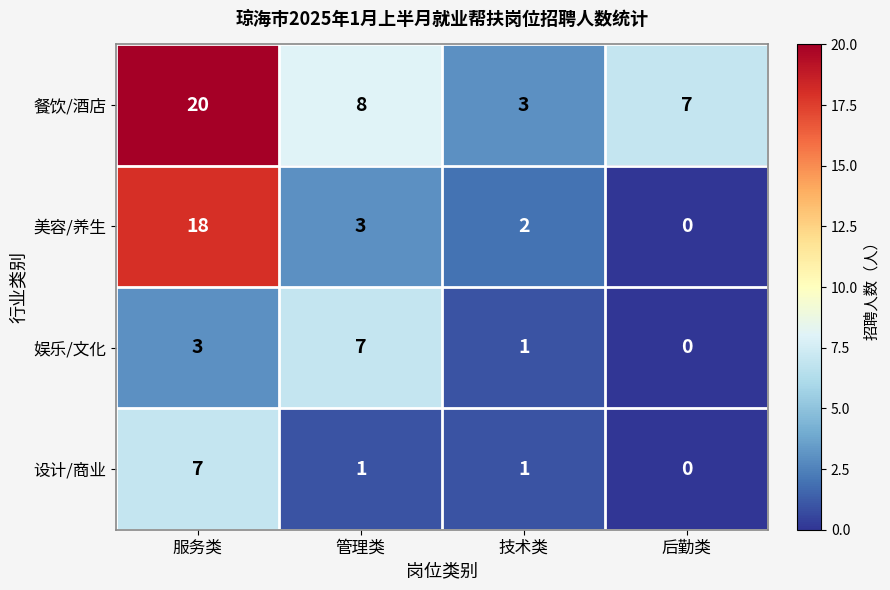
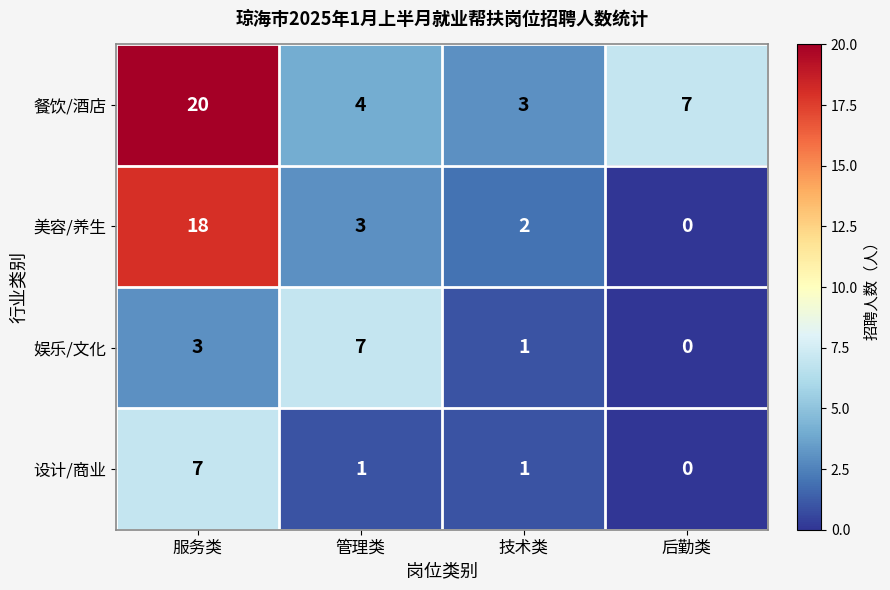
  {
    "餐饮/酒店": {
      "服务类": 20,
-     "管理类": 8,
+     "管理类": 4,
      "技术类": 3,
      "后勤类": 7
    },
    "美容/养生": {
      "服务类": 18,
      "管理类": 3,
      "技术类": 2,
      "后勤类": 0
    },
    "娱乐/文化": {
      "服务类": 3,
      "管理类": 7,
      "技术类": 1,
      "后勤类": 0
    },
    "设计/商业": {
      "服务类": 7,
      "管理类": 1,
      "技术类": 1,
      "后勤类": 0
    }
  }
